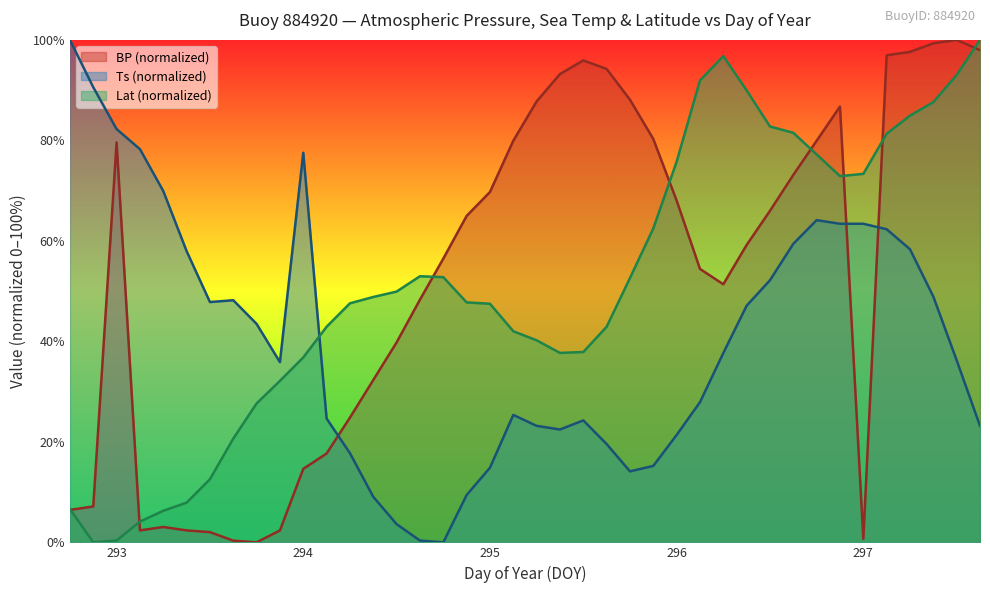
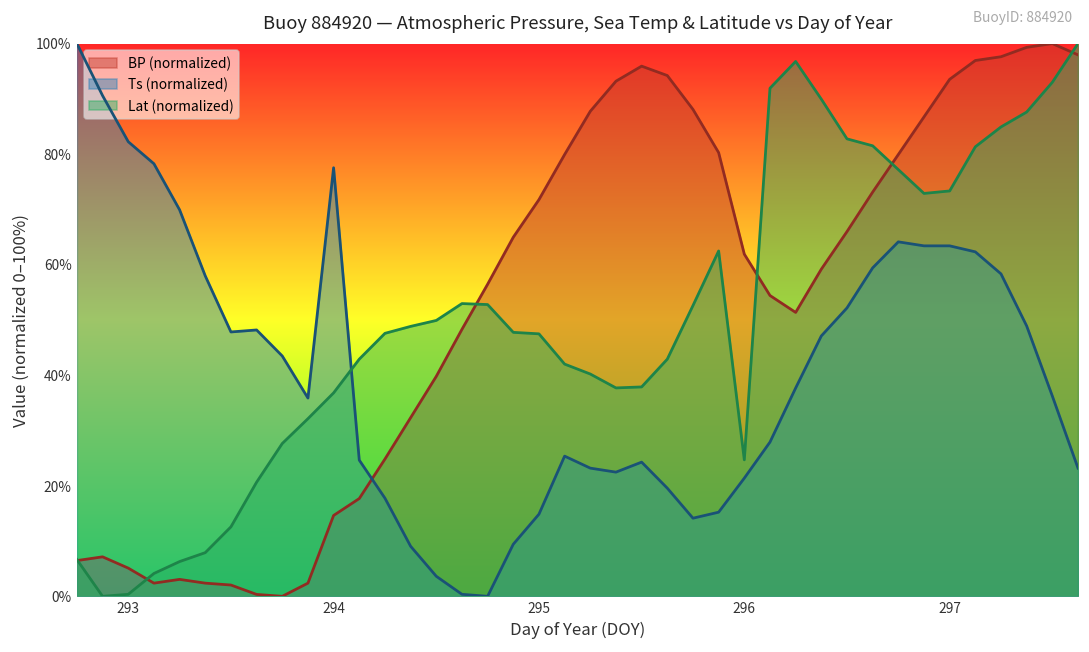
  {
    "BP (normalized)": {
-     "293": "80%",
+     "293": "5%",
      "294": "15%",
-     "295": "70%",
-     "296": "68%",
-     "297": "1%"
+     "295": "72%",
+     "296": "62%",
+     "297": "94%"
    },
    "Ts (normalized)": {
      "293": "82%",
      "294": "78%",
      "295": "15%",
      "296": "21%",
      "297": "63%"
    },
    "Lat (normalized)": {
      "293": "0%",
      "294": "37%",
      "295": "47%",
-     "296": "76%",
+     "296": "25%",
      "297": "73%"
    }
  }
